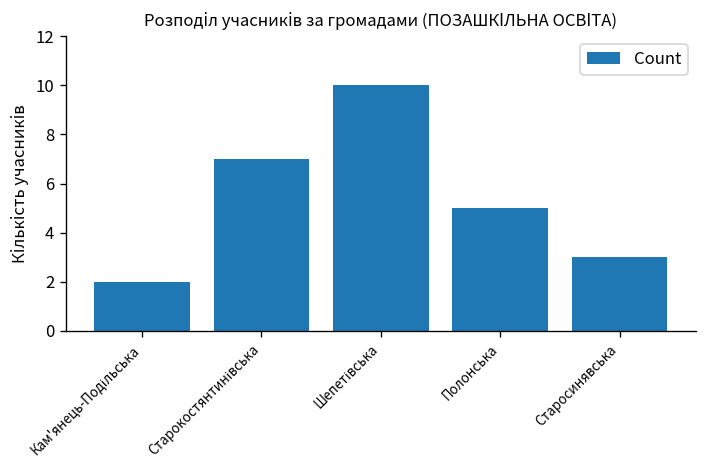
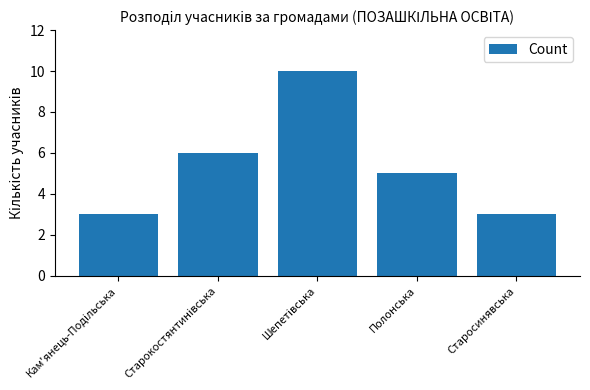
  {
-   "Кам'янець-Подільська": 2,
-   "Старокостянтинівська": 7,
+   "Кам'янець-Подільська": 3,
+   "Старокостянтинівська": 6,
    "Шепетівська": 10,
    "Полонська": 5,
    "Старосинявська": 3
  }
